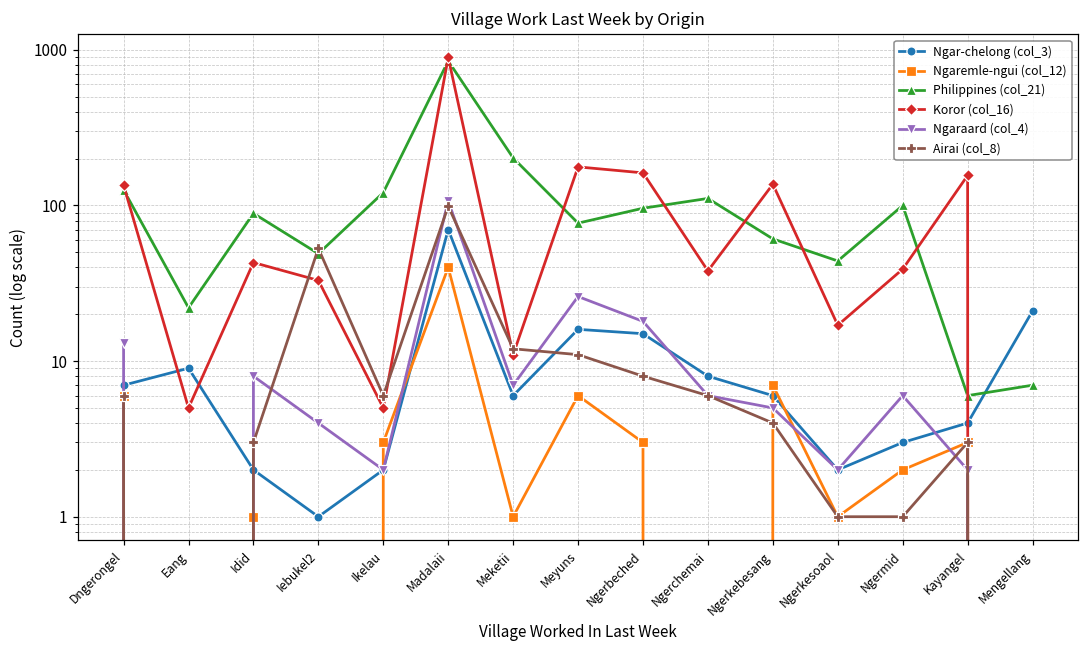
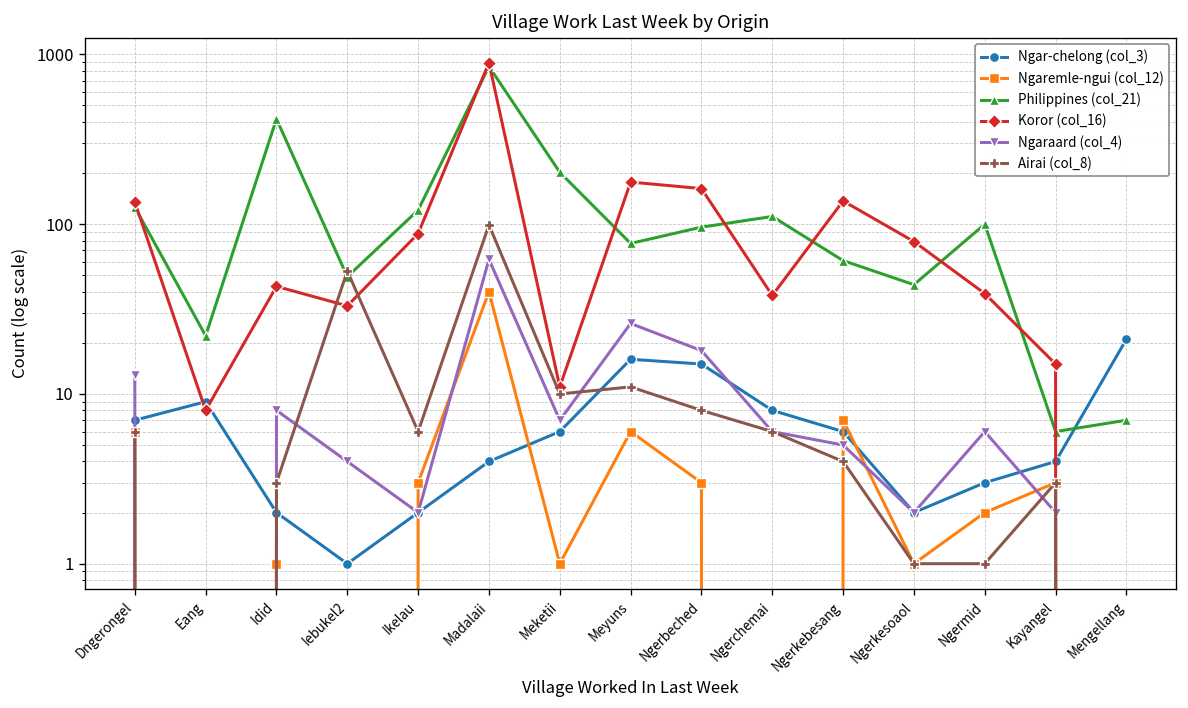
  {
    "Ngar-chelong (col_3)": {
      "Dngerongel": 7,
      "Eang": 9,
      "Idid": 2,
      "Iebukel2": 1,
-     "Madalaii": 70,
+     "Madalaii": 4,
      "Meketii": 6,
      "Meyuns": 16,
      "Ngerbeched": 15,
      "Ngerchemai": 8,
      "Ngerkebesang": 6,
      "Ngermid": 3,
      "Kayangel": 4,
      "Mengellang": 21
    },
    "Ngaremle-ngui (col_12)": {
      "Idid": 1,
      "Ikelau": 3,
      "Madalaii": 40,
      "Meketii": 1,
      "Meyuns": 6,
      "Ngerbeched": 3,
      "Ngerkebesang": 7,
      "Ngermid": 2
    },
    "Philippines (col_21)": {
      "Dngerongel": 130,
      "Eang": 22,
-     "Idid": 90,
+     "Idid": 420,
      "Iebukel2": 49,
      "Ikelau": 120,
      "Madalaii": 800,
      "Meketii": 200,
      "Meyuns": 80,
      "Ngerbeched": 100,
      "Ngerchemai": 110,
      "Ngerkebesang": 61,
      "Ngerkesoaol": 44,
      "Ngermid": 100,
      "Kayangel": 6,
      "Mengellang": 7
    },
    "Koror (col_16)": {
      "Dngerongel": 140,
-     "Eang": 5,
+     "Eang": 8,
      "Idid": 43,
      "Iebukel2": 33,
-     "Ikelau": 5,
+     "Ikelau": 90,
      "Madalaii": 900,
      "Meketii": 11,
      "Meyuns": 180,
      "Ngerbeched": 160,
      "Ngerchemai": 38,
      "Ngerkebesang": 140,
-     "Ngerkesoaol": 17,
+     "Ngerkesoaol": 80,
      "Ngermid": 39,
-     "Kayangel": 160
+     "Kayangel": 15
    },
    "Ngaraard (col_4)": {
      "Dngerongel": 13,
      "Idid": 8,
      "Iebukel2": 4,
-     "Madalaii": 110,
+     "Madalaii": 60,
      "Meketii": 7,
      "Meyuns": 26,
      "Ngerbeched": 18,
      "Ngerkebesang": 5,
      "Ngermid": 6,
      "Kayangel": 2
    },
    "Airai (col_8)": {
      "Idid": 3,
      "Iebukel2": 53,
      "Ikelau": 6,
      "Madalaii": 100,
-     "Meketii": 12,
+     "Meketii": 10,
      "Meyuns": 11,
      "Ngerbeched": 8,
      "Ngerkebesang": 4,
      "Ngermid": 1
    }
  }
